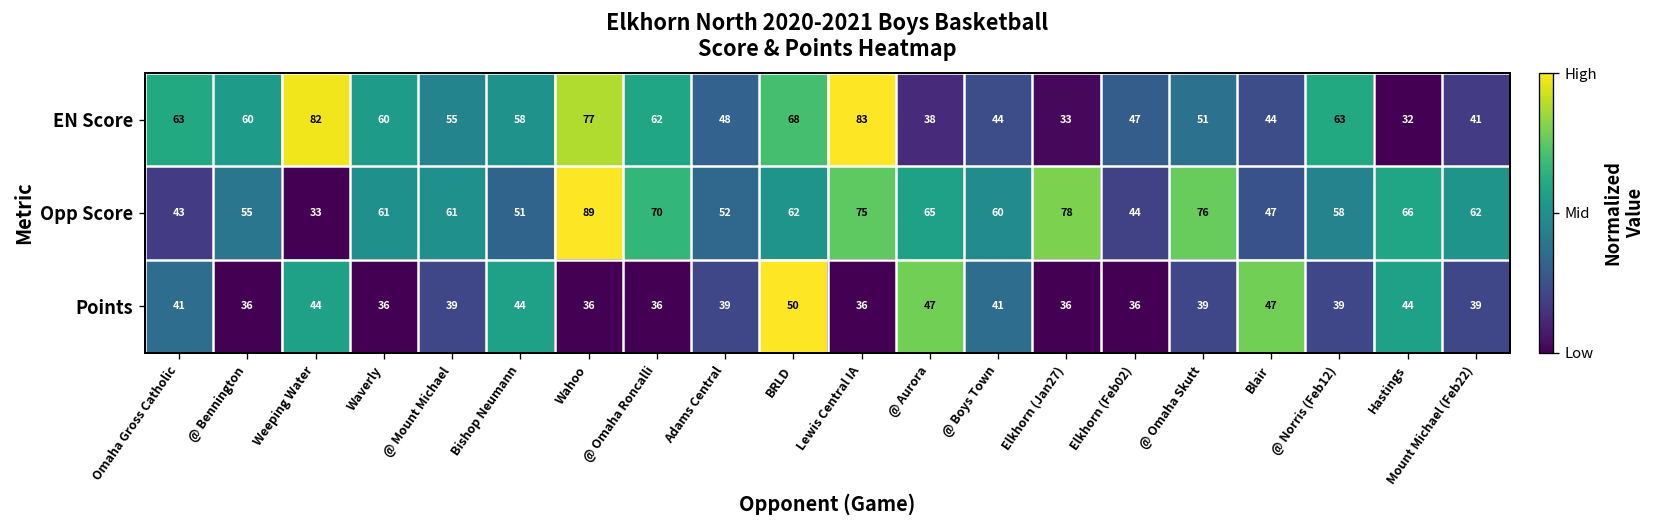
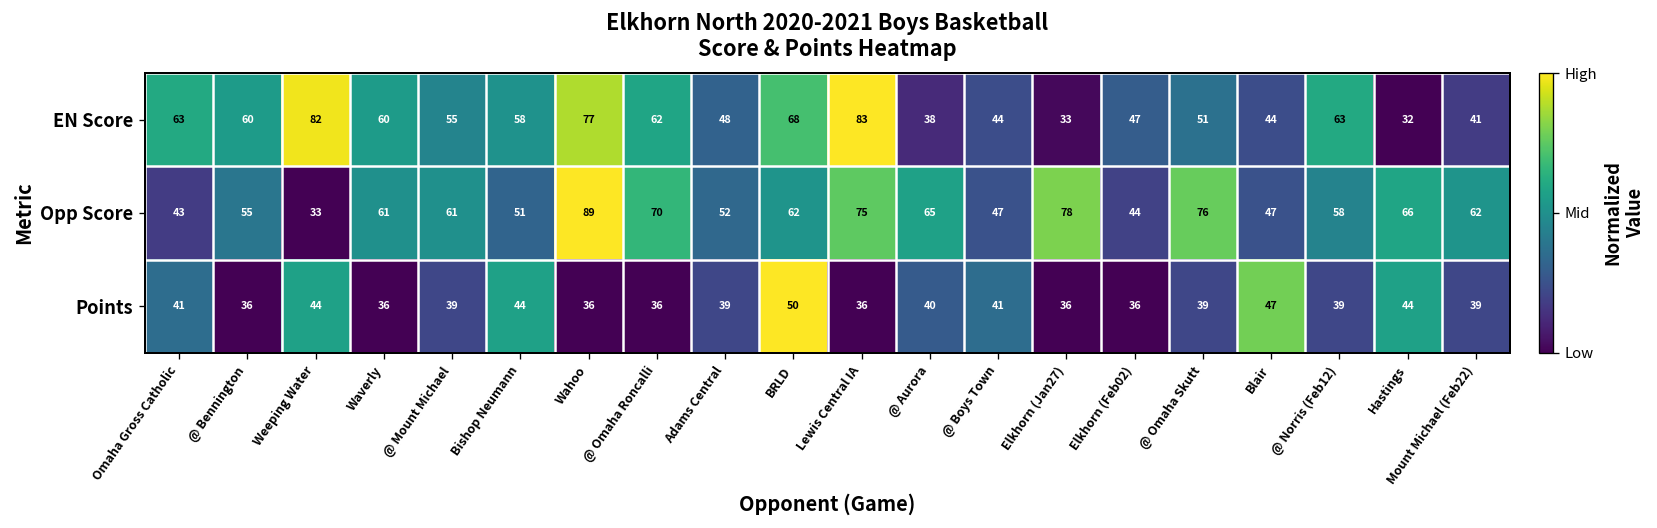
  {
    "EN Score": {
      "Omaha Gross Catholic": 63,
      "@ Bennington": 60,
      "Weeping Water": 82,
      "Waverly": 60,
      "@ Mount Michael": 55,
      "Bishop Neumann": 58,
      "Wahoo": 77,
      "@ Omaha Roncalli": 62,
      "Adams Central": 48,
      "BRLD": 68,
      "Lewis Central IA": 83,
      "@ Aurora": 38,
      "@ Boys Town": 44,
      "Elkhorn (Jan27)": 33,
      "Elkhorn (Feb02)": 47,
      "@ Omaha Skutt": 51,
      "Blair": 44,
      "@ Norris (Feb12)": 63,
      "Hastings": 32,
      "Mount Michael (Feb22)": 41
    },
    "Opp Score": {
      "Omaha Gross Catholic": 43,
      "@ Bennington": 55,
      "Weeping Water": 33,
      "Waverly": 61,
      "@ Mount Michael": 61,
      "Bishop Neumann": 51,
      "Wahoo": 89,
      "@ Omaha Roncalli": 70,
      "Adams Central": 52,
      "BRLD": 62,
      "Lewis Central IA": 75,
      "@ Aurora": 65,
-     "@ Boys Town": 60,
+     "@ Boys Town": 47,
      "Elkhorn (Jan27)": 78,
      "Elkhorn (Feb02)": 44,
      "@ Omaha Skutt": 76,
      "Blair": 47,
      "@ Norris (Feb12)": 58,
      "Hastings": 66,
      "Mount Michael (Feb22)": 62
    },
    "Points": {
      "Omaha Gross Catholic": 41,
      "@ Bennington": 36,
      "Weeping Water": 44,
      "Waverly": 36,
      "@ Mount Michael": 39,
      "Bishop Neumann": 44,
      "Wahoo": 36,
      "@ Omaha Roncalli": 36,
      "Adams Central": 39,
      "BRLD": 50,
      "Lewis Central IA": 36,
-     "@ Aurora": 47,
+     "@ Aurora": 40,
      "@ Boys Town": 41,
      "Elkhorn (Jan27)": 36,
      "Elkhorn (Feb02)": 36,
      "@ Omaha Skutt": 39,
      "Blair": 47,
      "@ Norris (Feb12)": 39,
      "Hastings": 44,
      "Mount Michael (Feb22)": 39
    }
  }
